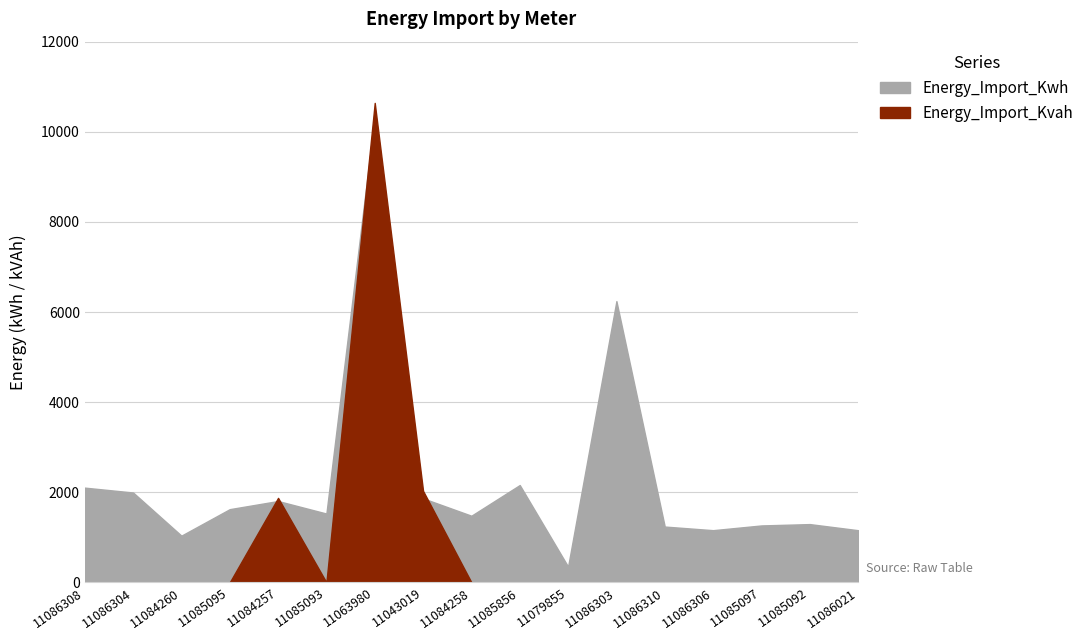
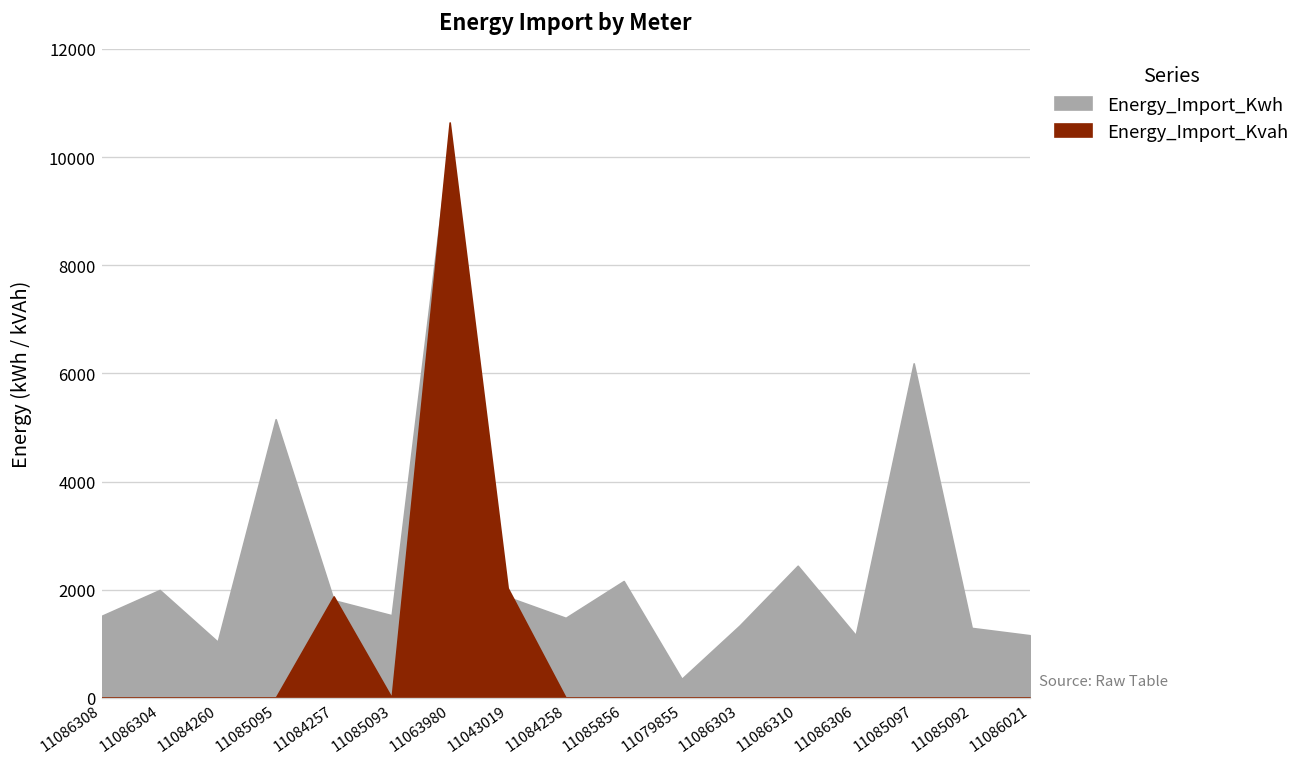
  {
    "Energy_Import_Kwh": {
-     "11086308": 2100,
+     "11086308": 1500,
      "11086304": 2000,
      "11084260": 1000,
-     "11085095": 1600,
+     "11085095": 5200,
      "11085093": 1500,
      "11084258": 1500,
      "11085856": 2200,
      "11079855": 400,
-     "11086303": 6200,
-     "11086310": 1200,
+     "11086303": 1300,
+     "11086310": 2400,
      "11086306": 1200,
-     "11085097": 1300,
+     "11085097": 6200,
      "11085092": 1300,
      "11086021": 1200
    },
    "Energy_Import_Kvah": {
      "11086308": 0,
      "11086304": 0,
      "11084260": 0,
      "11085095": 0,
      "11084257": 1900,
      "11085093": 0,
      "11063980": 10600,
      "11043019": 2000,
      "11084258": 0,
      "11085856": 0,
      "11079855": 0,
      "11086303": 0,
      "11086310": 0,
      "11086306": 0,
      "11085097": 0,
      "11085092": 0,
      "11086021": 0
    }
  }
